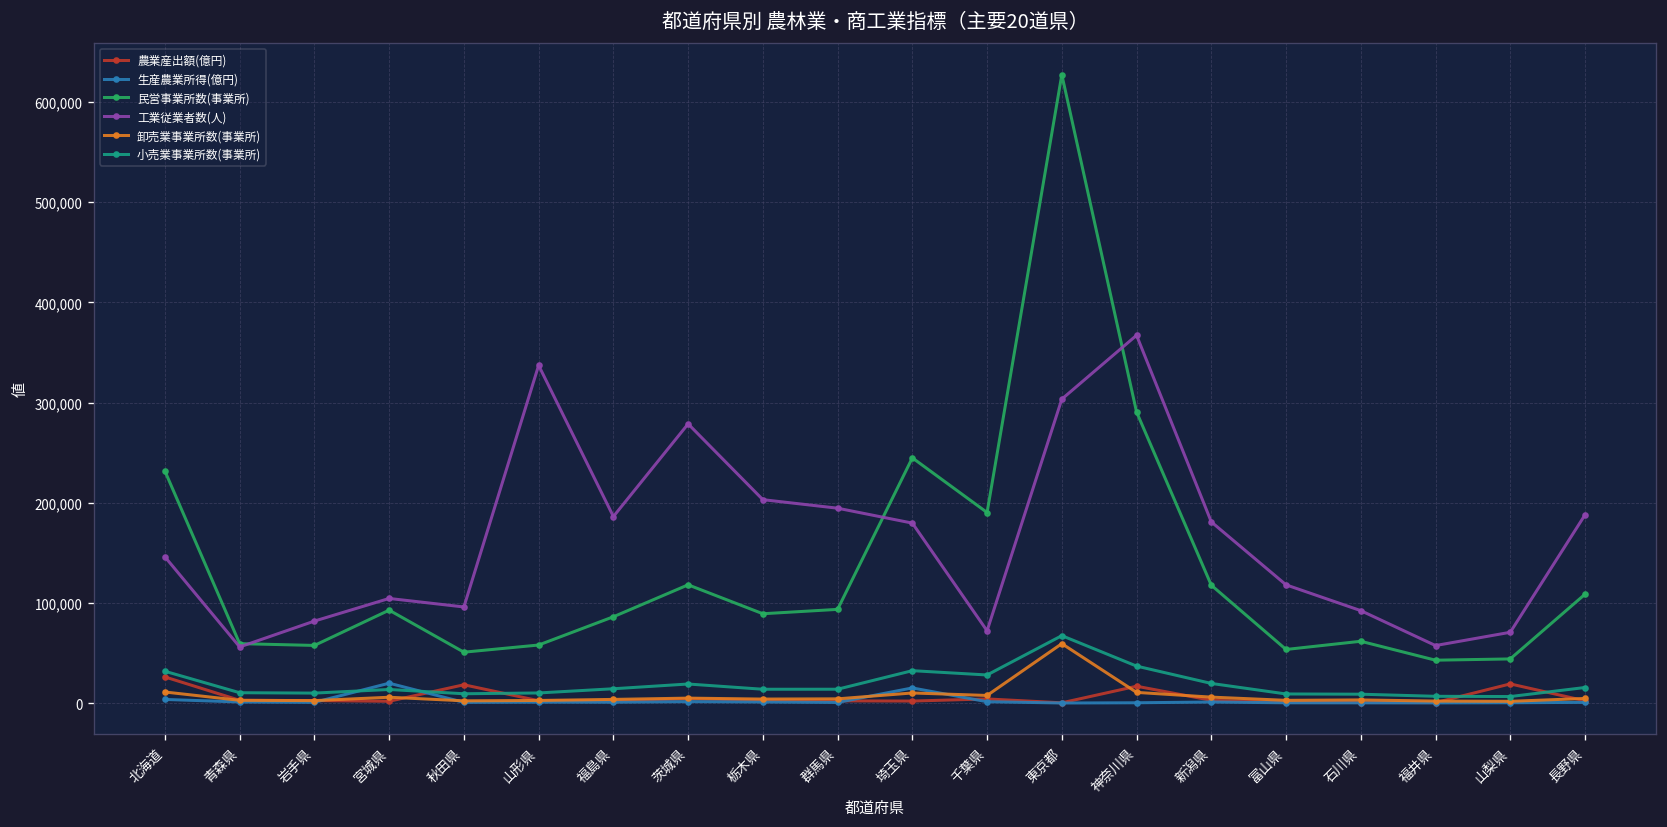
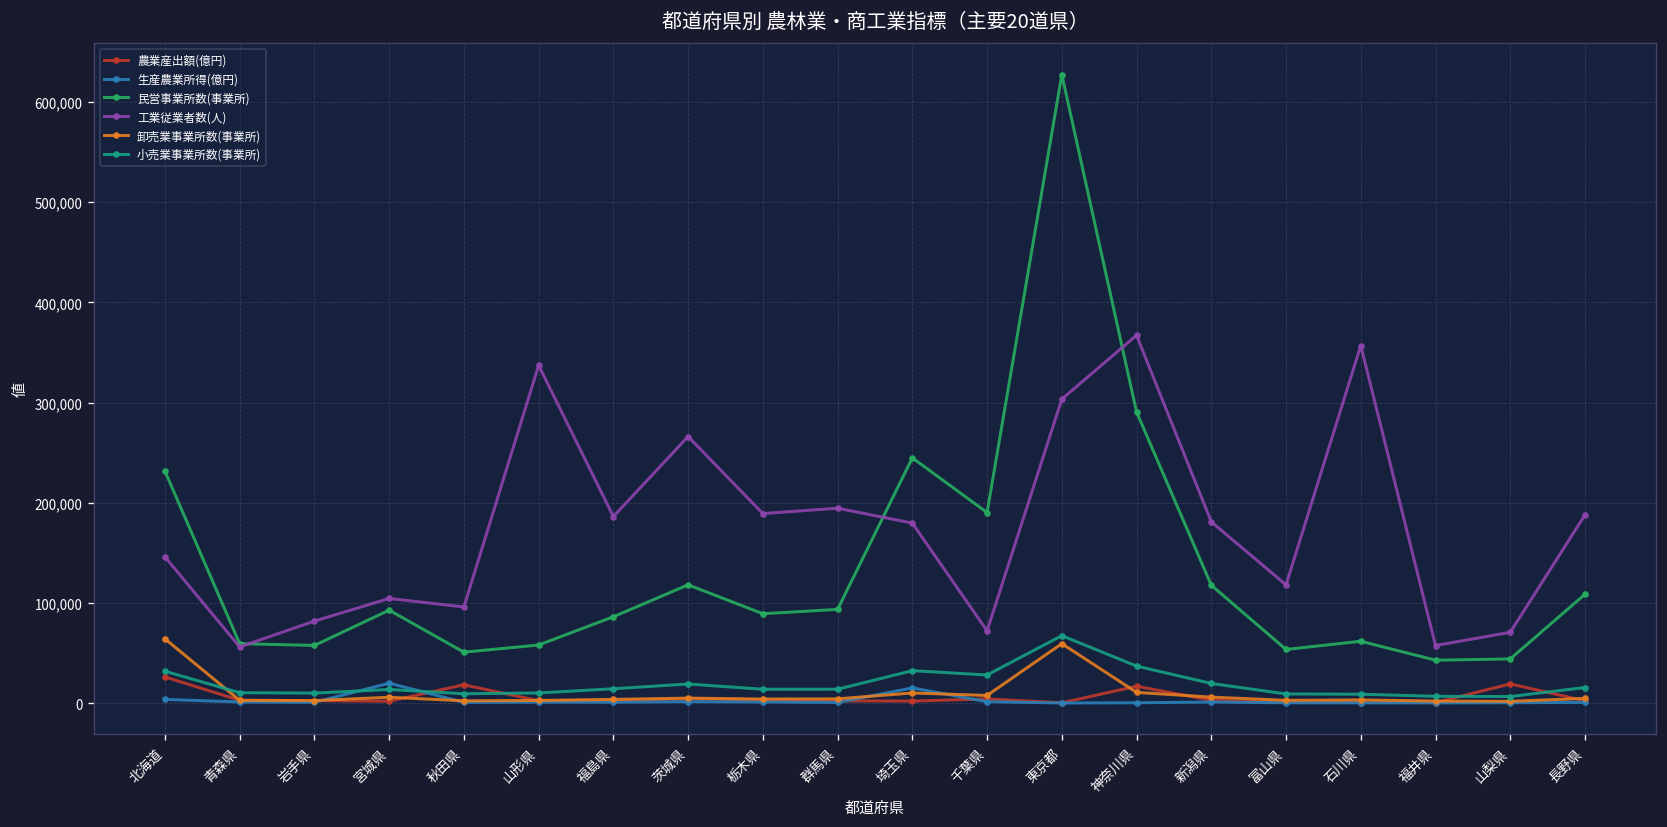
  {
    "農業産出額(億円)": {
      "北海道": "30,000",
      "宮城県": "0",
      "秋田県": "20,000",
      "埼玉県": "0",
      "神奈川県": "20,000",
      "山梨県": "20,000"
    },
    "生産農業所得(億円)": {
      "北海道": "0",
      "宮城県": "20,000",
      "埼玉県": "20,000",
      "神奈川県": "0"
    },
    "工業従業者数(人)": {
      "北海道": "150,000",
      "青森県": "60,000",
      "岩手県": "80,000",
      "宮城県": "100,000",
      "秋田県": "100,000",
      "山形県": "340,000",
      "福島県": "190,000",
-     "茨城県": "280,000",
-     "栃木県": "200,000",
+     "茨城県": "270,000",
+     "栃木県": "190,000",
      "群馬県": "190,000",
      "埼玉県": "180,000",
      "千葉県": "70,000",
      "東京都": "300,000",
      "神奈川県": "370,000",
      "新潟県": "180,000",
      "富山県": "120,000",
-     "石川県": "90,000",
+     "石川県": "360,000",
      "福井県": "60,000",
      "山梨県": "70,000",
      "長野県": "190,000"
    },
    "卸売業事業所数(事業所)": {
-     "北海道": "10,000",
+     "北海道": "60,000",
      "宮城県": "10,000",
      "埼玉県": "10,000",
      "千葉県": "10,000",
      "東京都": "60,000",
      "神奈川県": "10,000",
      "新潟県": "10,000"
    }
  }
